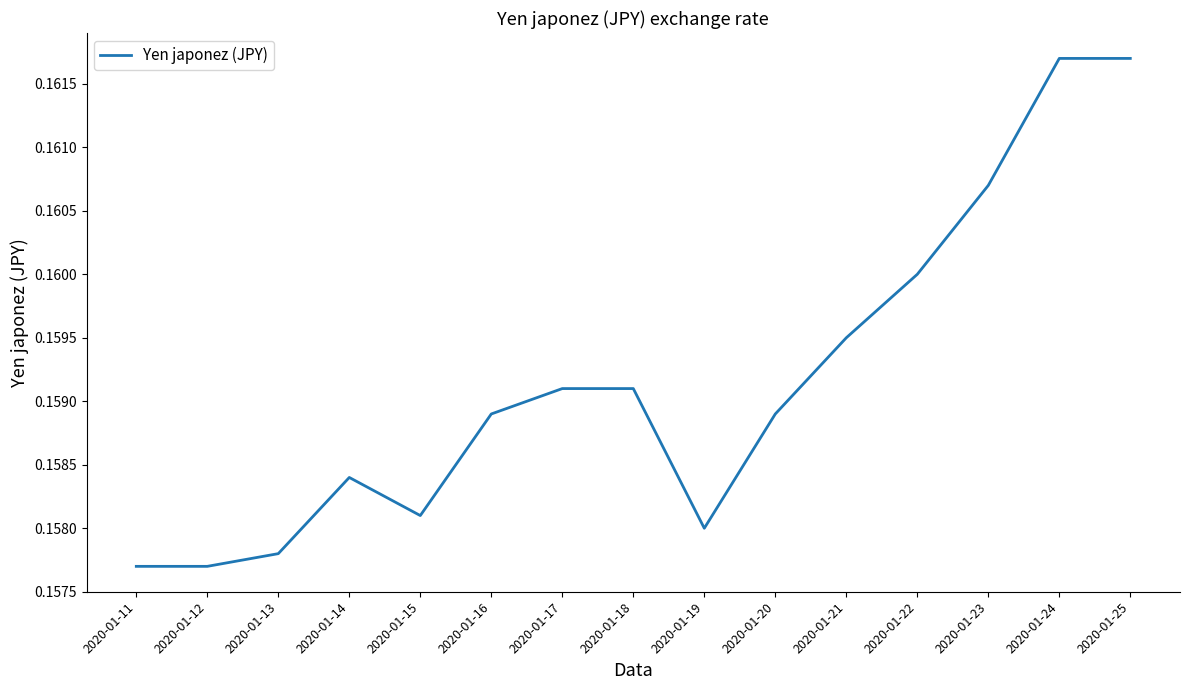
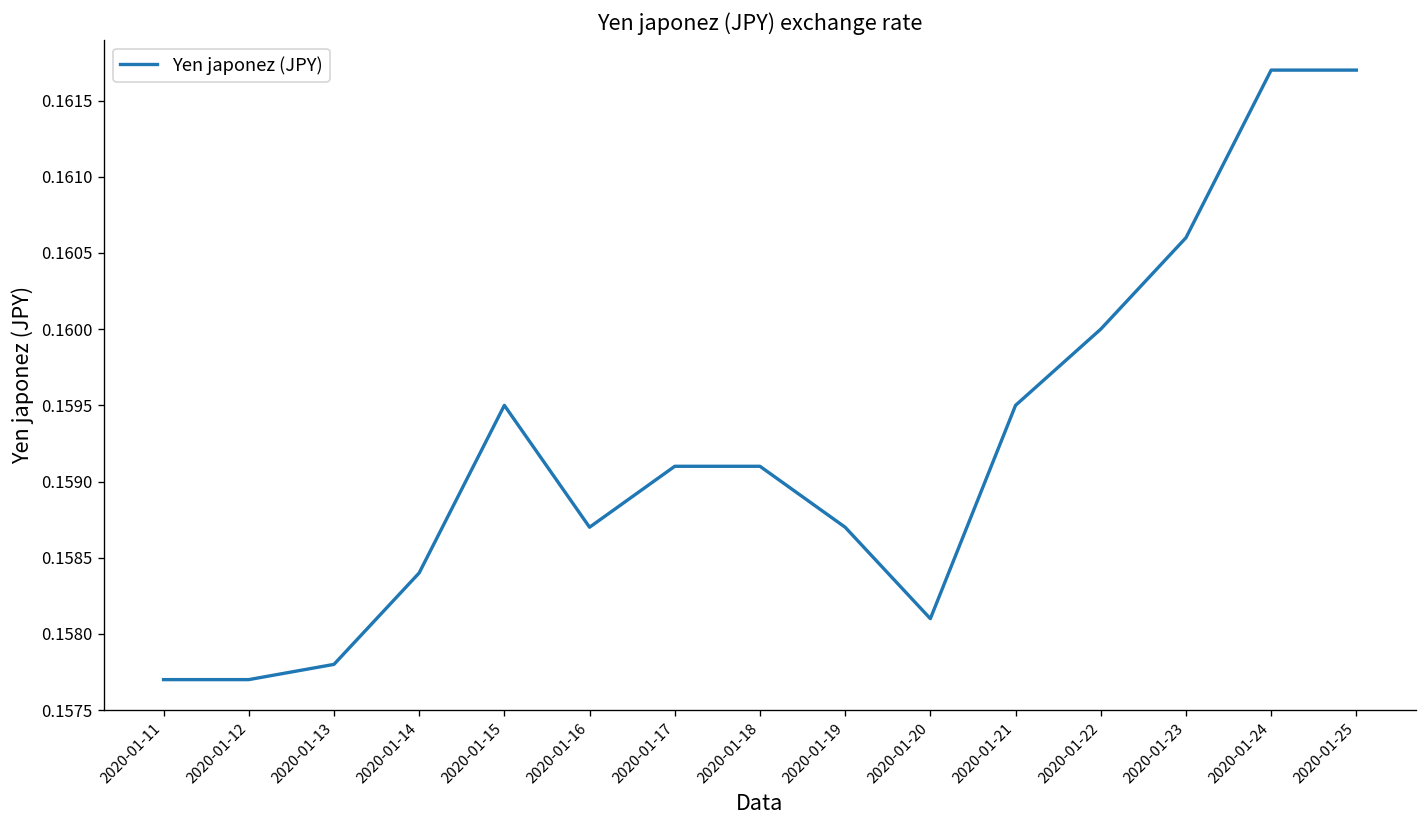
  {
    "2020-01-11": 0.1577,
    "2020-01-12": 0.1577,
    "2020-01-13": 0.1578,
    "2020-01-14": 0.1584,
-   "2020-01-15": 0.1581,
-   "2020-01-16": 0.1589,
+   "2020-01-15": 0.1595,
+   "2020-01-16": 0.1587,
    "2020-01-17": 0.1591,
    "2020-01-18": 0.1591,
-   "2020-01-19": 0.1580,
-   "2020-01-20": 0.1589,
+   "2020-01-19": 0.1587,
+   "2020-01-20": 0.1581,
    "2020-01-21": 0.1595,
    "2020-01-22": 0.1600,
-   "2020-01-23": 0.1607,
+   "2020-01-23": 0.1606,
    "2020-01-24": 0.1617,
    "2020-01-25": 0.1617
  }
